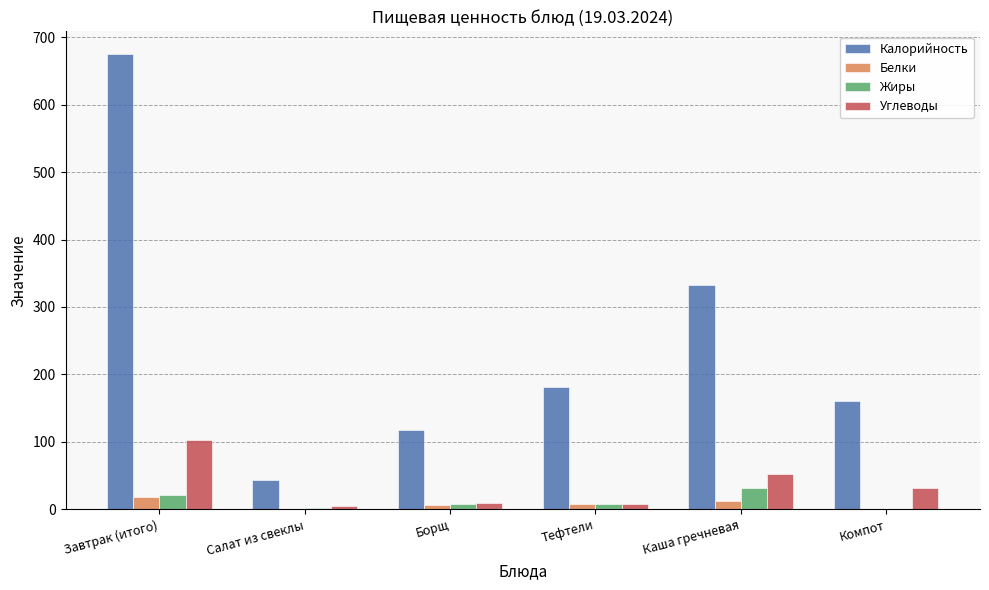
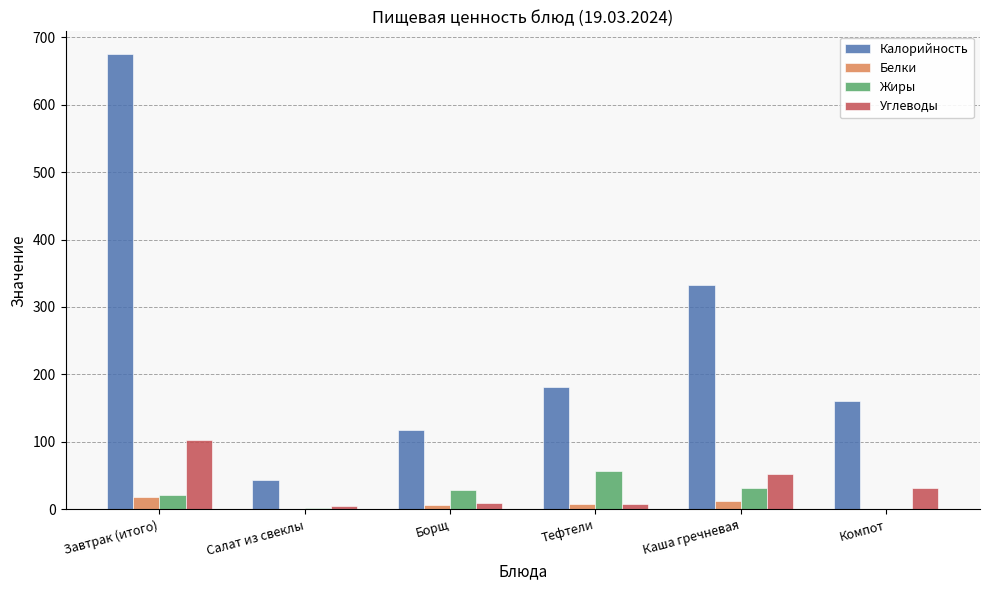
  {
    "Калорийность": {
      "Завтрак (итого)": 680,
      "Салат из свеклы": 40,
      "Борщ": 120,
      "Тефтели": 180,
      "Каша гречневая": 330,
      "Компот": 160
    },
    "Жиры": {
      "Завтрак (итого)": 20,
-     "Борщ": 10,
-     "Тефтели": 10,
+     "Борщ": 30,
+     "Тефтели": 60,
      "Каша гречневая": 30
    }
  }
